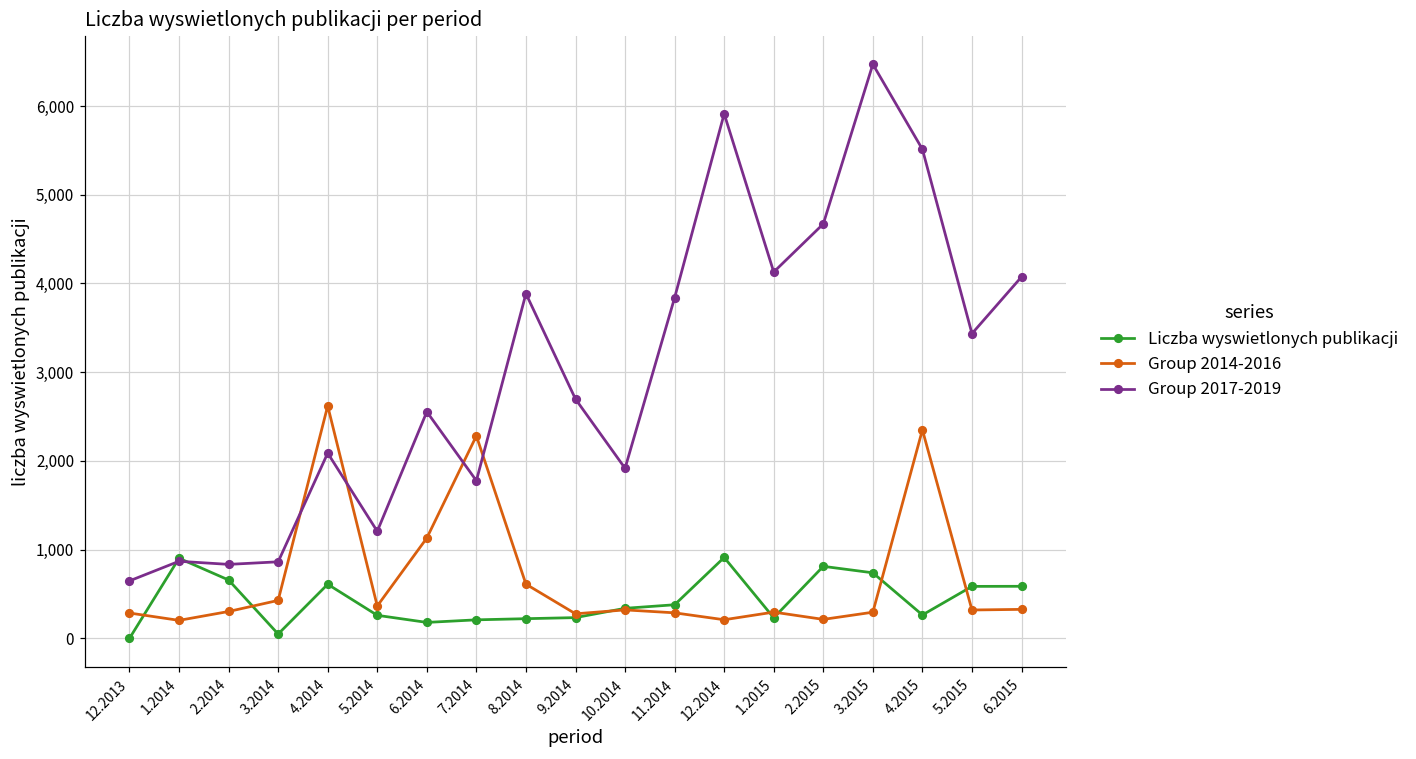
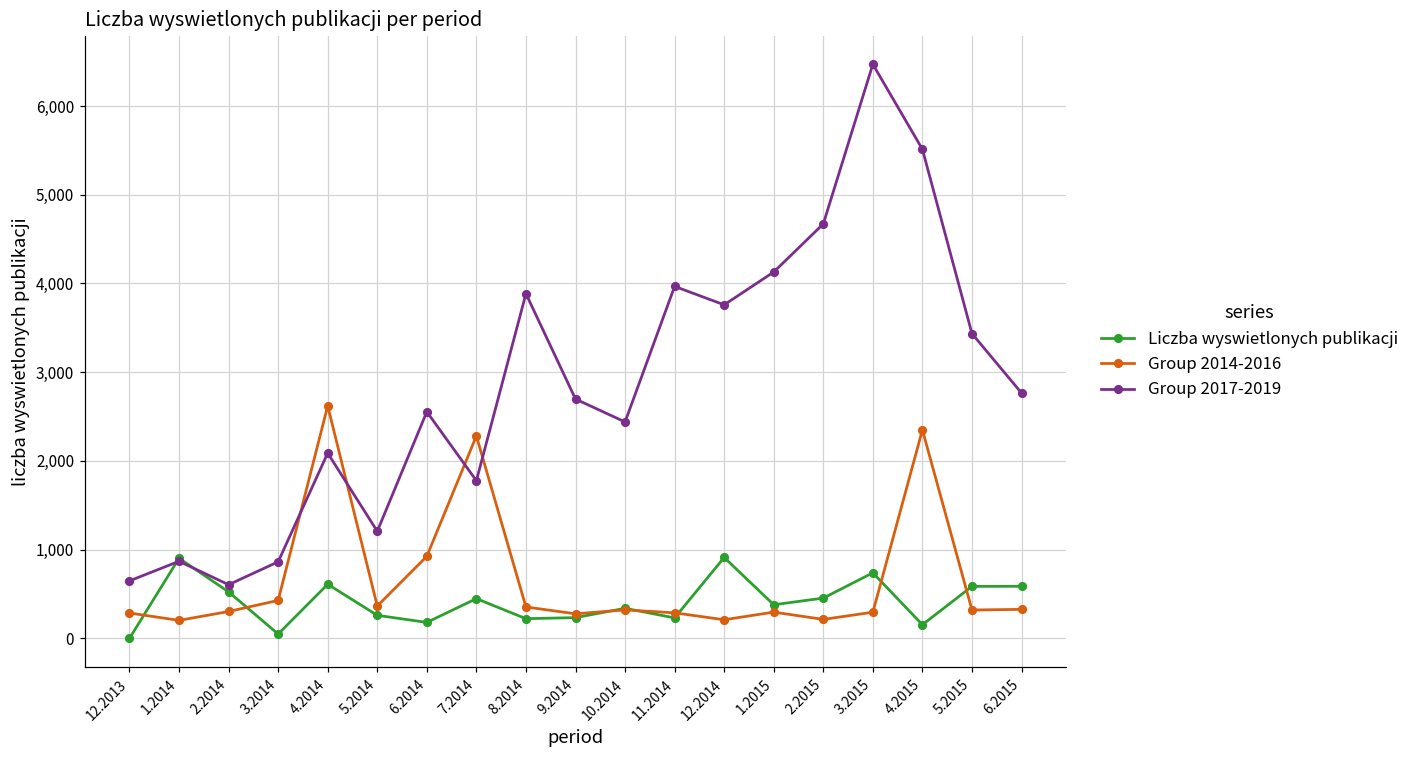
  {
    "Liczba wyswietlonych publikacji": {
      "12.2013": "0",
      "1.2014": "900",
-     "2.2014": "700",
+     "2.2014": "500",
      "3.2014": "0",
      "4.2014": "600",
      "5.2014": "300",
      "6.2014": "200",
-     "7.2014": "200",
+     "7.2014": "400",
      "8.2014": "200",
      "9.2014": "200",
-     "11.2014": "400",
+     "11.2014": "200",
      "12.2014": "900",
-     "1.2015": "200",
-     "2.2015": "800",
+     "1.2015": "400",
+     "2.2015": "500",
      "3.2015": "700",
-     "4.2015": "300",
+     "4.2015": "200",
      "5.2015": "600",
      "6.2015": "600"
    },
    "Group 2014-2016": {
      "12.2013": "300",
      "1.2014": "200",
      "2.2014": "300",
      "3.2014": "400",
      "4.2014": "2,600",
      "5.2014": "400",
-     "6.2014": "1,100",
+     "6.2014": "900",
      "7.2014": "2,300",
-     "8.2014": "600",
+     "8.2014": "400",
      "9.2014": "300",
      "11.2014": "300",
      "12.2014": "200",
      "1.2015": "300",
      "2.2015": "200",
      "3.2015": "300",
      "4.2015": "2,400",
      "5.2015": "300",
      "6.2015": "300"
    },
    "Group 2017-2019": {
      "12.2013": "600",
      "1.2014": "900",
-     "2.2014": "800",
+     "2.2014": "600",
      "3.2014": "900",
      "4.2014": "2,100",
      "5.2014": "1,200",
      "6.2014": "2,600",
      "7.2014": "1,800",
      "8.2014": "3,900",
      "9.2014": "2,700",
-     "10.2014": "1,900",
-     "11.2014": "3,800",
-     "12.2014": "5,900",
+     "10.2014": "2,400",
+     "11.2014": "4,000",
+     "12.2014": "3,800",
      "1.2015": "4,100",
      "2.2015": "4,700",
      "3.2015": "6,500",
      "4.2015": "5,500",
      "5.2015": "3,400",
-     "6.2015": "4,100"
+     "6.2015": "2,800"
    }
  }
